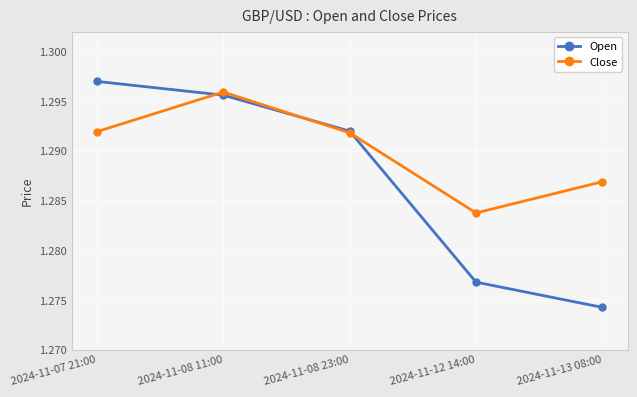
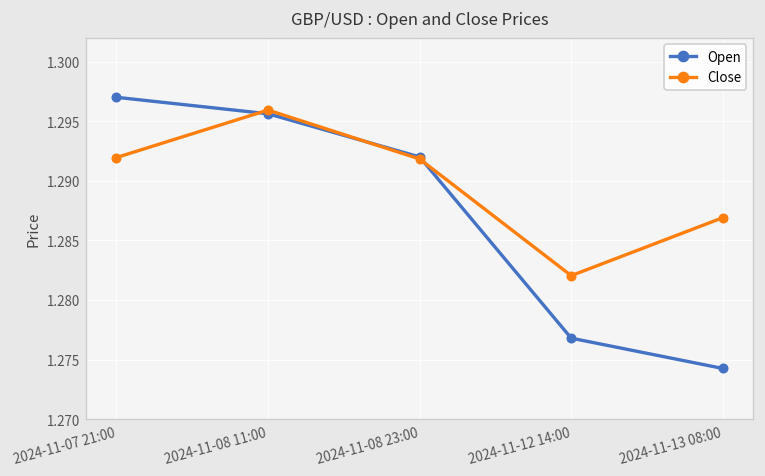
  {
    "Open": {
      "2024-11-07 21:00": 1.297,
      "2024-11-08 11:00": 1.296,
      "2024-11-12 14:00": 1.277,
      "2024-11-13 08:00": 1.274
    },
    "Close": {
      "2024-11-07 21:00": 1.292,
      "2024-11-08 11:00": 1.296,
-     "2024-11-12 14:00": 1.284,
+     "2024-11-12 14:00": 1.282,
      "2024-11-13 08:00": 1.287
    }
  }
